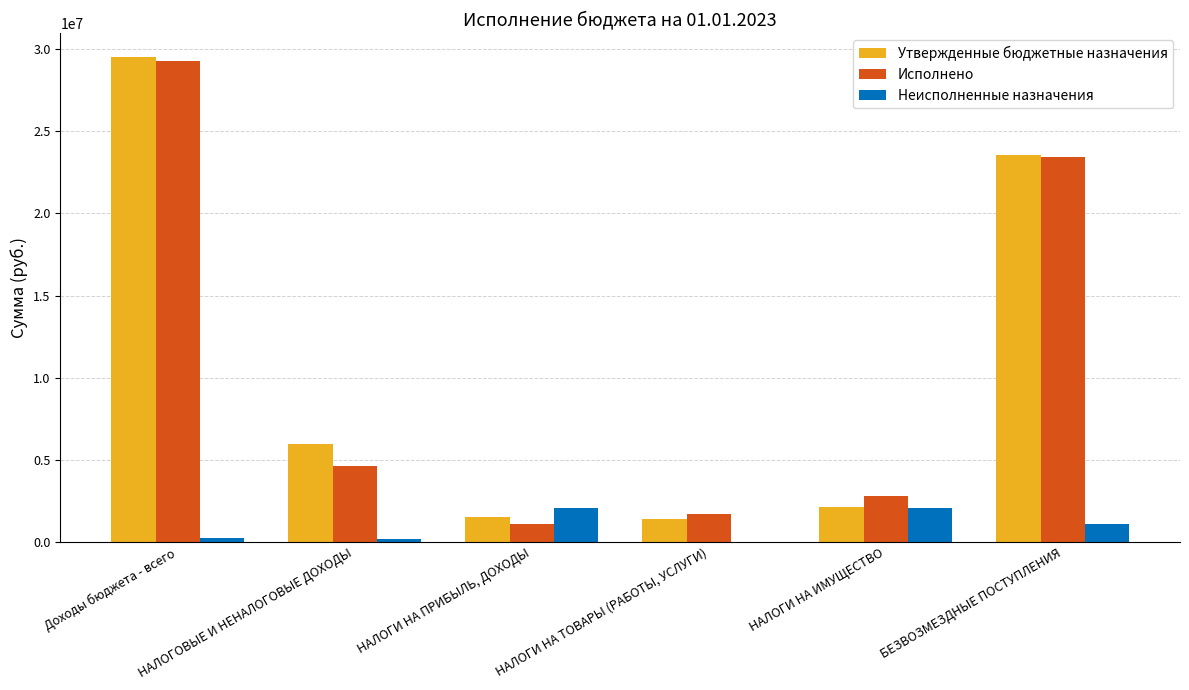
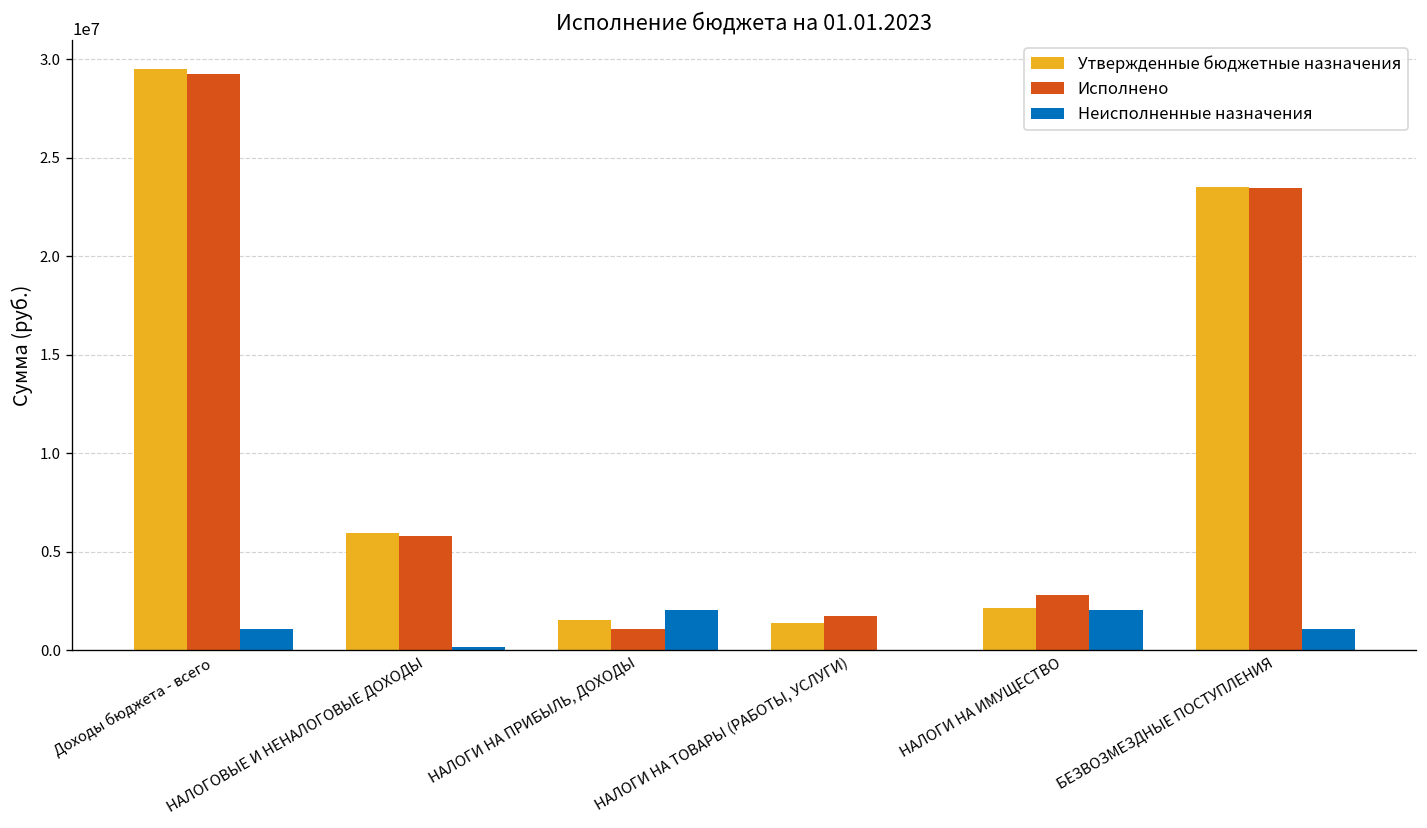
  {
    "Утвержденные бюджетные назначения": {
      "Доходы бюджета - всего": 29500000,
      "НАЛОГОВЫЕ И НЕНАЛОГОВЫЕ ДОХОДЫ": 6000000,
      "НАЛОГИ НА ПРИБЫЛЬ, ДОХОДЫ": 1500000,
      "НАЛОГИ НА ТОВАРЫ (РАБОТЫ, УСЛУГИ)": 1400000,
      "НАЛОГИ НА ИМУЩЕСТВО": 2100000,
      "БЕЗВОЗМЕЗДНЫЕ ПОСТУПЛЕНИЯ": 23500000
    },
    "Исполнено": {
      "Доходы бюджета - всего": 29300000,
-     "НАЛОГОВЫЕ И НЕНАЛОГОВЫЕ ДОХОДЫ": 4600000,
+     "НАЛОГОВЫЕ И НЕНАЛОГОВЫЕ ДОХОДЫ": 5800000,
      "НАЛОГИ НА ПРИБЫЛЬ, ДОХОДЫ": 1100000,
      "НАЛОГИ НА ТОВАРЫ (РАБОТЫ, УСЛУГИ)": 1700000,
      "НАЛОГИ НА ИМУЩЕСТВО": 2800000,
      "БЕЗВОЗМЕЗДНЫЕ ПОСТУПЛЕНИЯ": 23500000
    },
    "Неисполненные назначения": {
-     "Доходы бюджета - всего": 200000,
+     "Доходы бюджета - всего": 1100000,
      "НАЛОГОВЫЕ И НЕНАЛОГОВЫЕ ДОХОДЫ": 200000,
      "НАЛОГИ НА ПРИБЫЛЬ, ДОХОДЫ": 2100000,
      "НАЛОГИ НА ТОВАРЫ (РАБОТЫ, УСЛУГИ)": 0,
      "НАЛОГИ НА ИМУЩЕСТВО": 2000000,
      "БЕЗВОЗМЕЗДНЫЕ ПОСТУПЛЕНИЯ": 1100000
    }
  }
